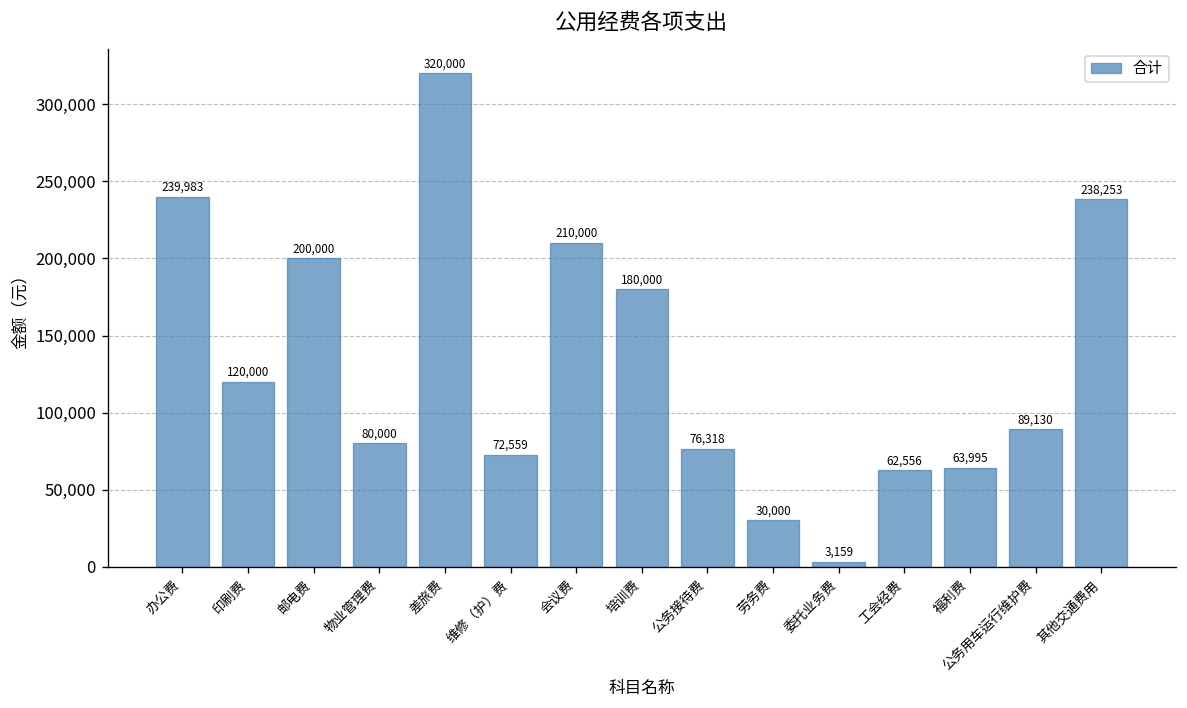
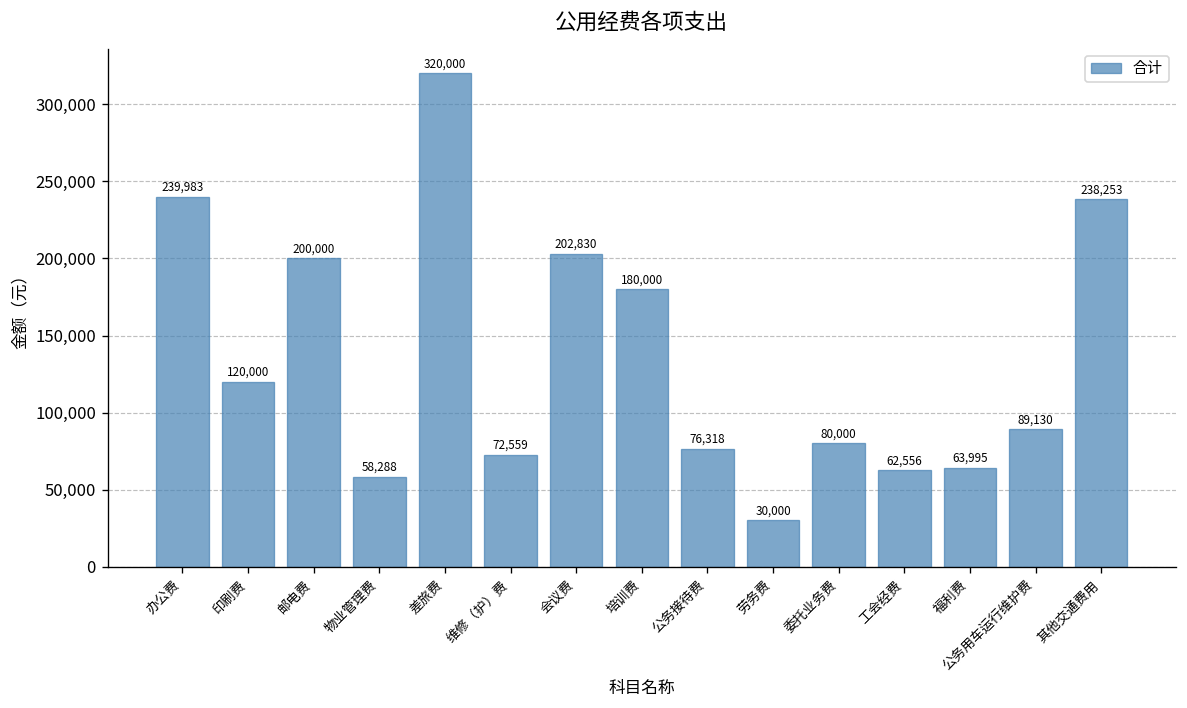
  {
    "办公费": "239,983",
    "印刷费": "120,000",
    "邮电费": "200,000",
-   "物业管理费": "80,000",
+   "物业管理费": "58,288",
    "差旅费": "320,000",
    "维修（护）费": "72,559",
-   "会议费": "210,000",
+   "会议费": "202,830",
    "培训费": "180,000",
    "公务接待费": "76,318",
    "劳务费": "30,000",
-   "委托业务费": "3,159",
+   "委托业务费": "80,000",
    "工会经费": "62,556",
    "福利费": "63,995",
    "公务用车运行维护费": "89,130",
    "其他交通费用": "238,253"
  }
